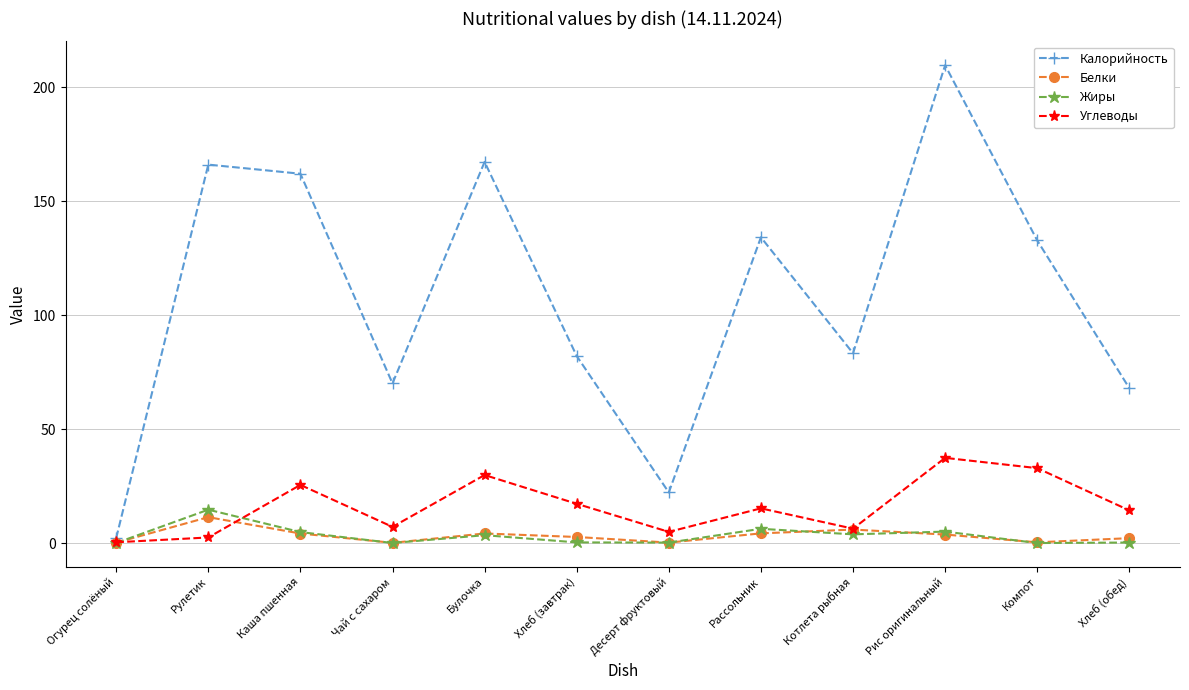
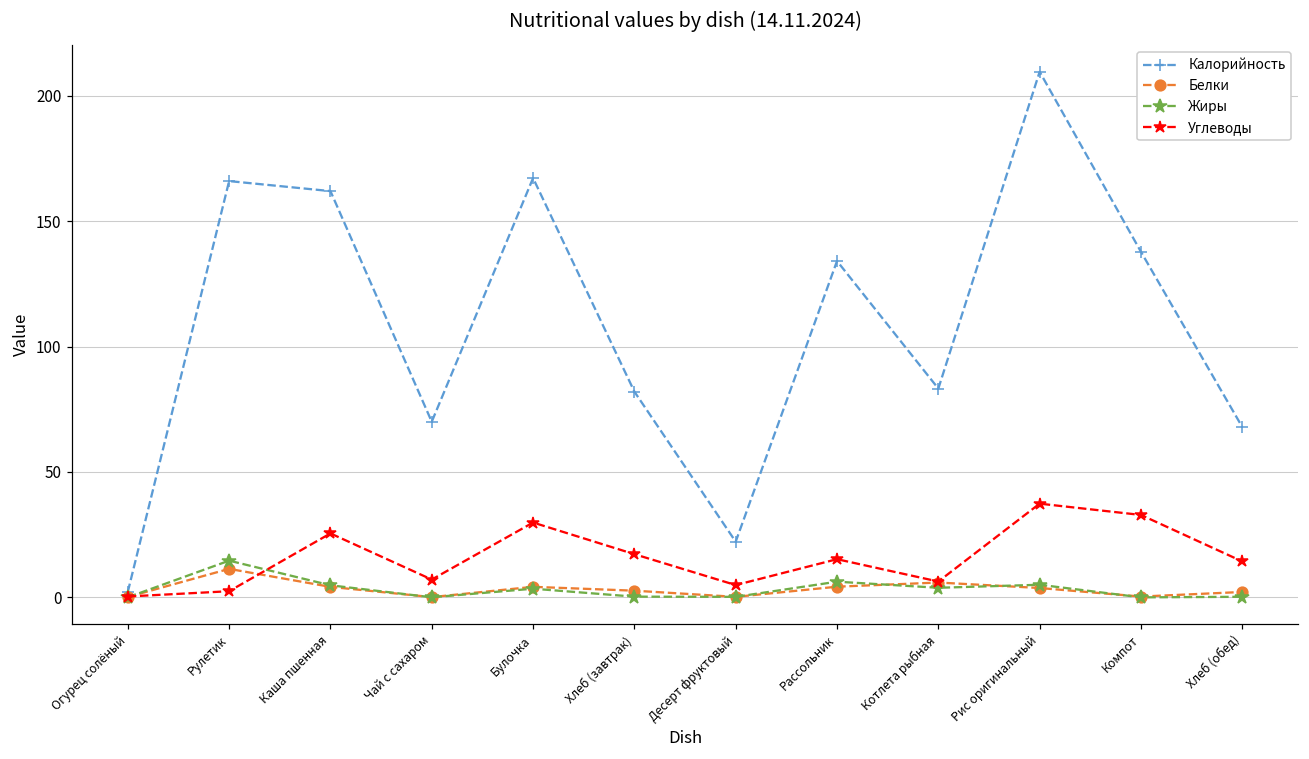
  {
    "Калорийность": {
      "Огурец солёный": 2,
      "Рулетик": 166,
      "Каша пшенная": 162,
      "Чай с сахаром": 70,
      "Булочка": 167,
      "Хлеб (завтрак)": 82,
      "Десерт фруктовый": 22,
      "Рассольник": 134,
      "Котлета рыбная": 83,
      "Рис оригинальный": 210,
-     "Компот": 133,
+     "Компот": 138,
      "Хлеб (обед)": 68
    },
    "Белки": {
      "Рулетик": 11,
      "Хлеб (завтрак)": 3,
      "Рассольник": 4,
      "Рис оригинальный": 4,
      "Хлеб (обед)": 2
    },
    "Жиры": {
      "Рулетик": 15,
      "Хлеб (завтрак)": 0,
      "Рассольник": 6,
      "Котлета рыбная": 4,
      "Рис оригинальный": 5,
      "Хлеб (обед)": 0
    },
    "Углеводы": {
      "Рулетик": 2,
      "Каша пшенная": 26,
      "Чай с сахаром": 7,
      "Булочка": 30,
      "Хлеб (завтрак)": 17,
      "Десерт фруктовый": 5,
      "Рассольник": 15,
      "Рис оригинальный": 37,
      "Компот": 33,
      "Хлеб (обед)": 14
    }
  }
